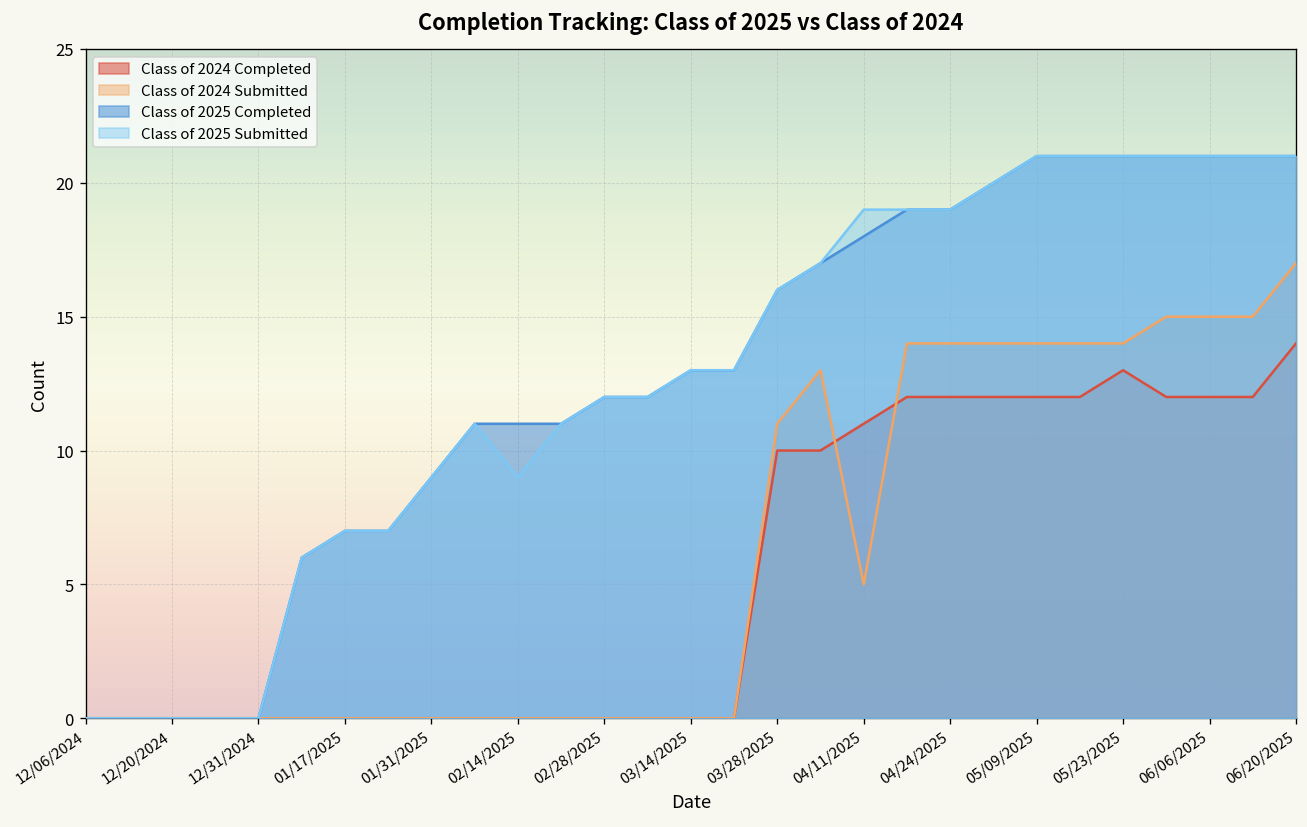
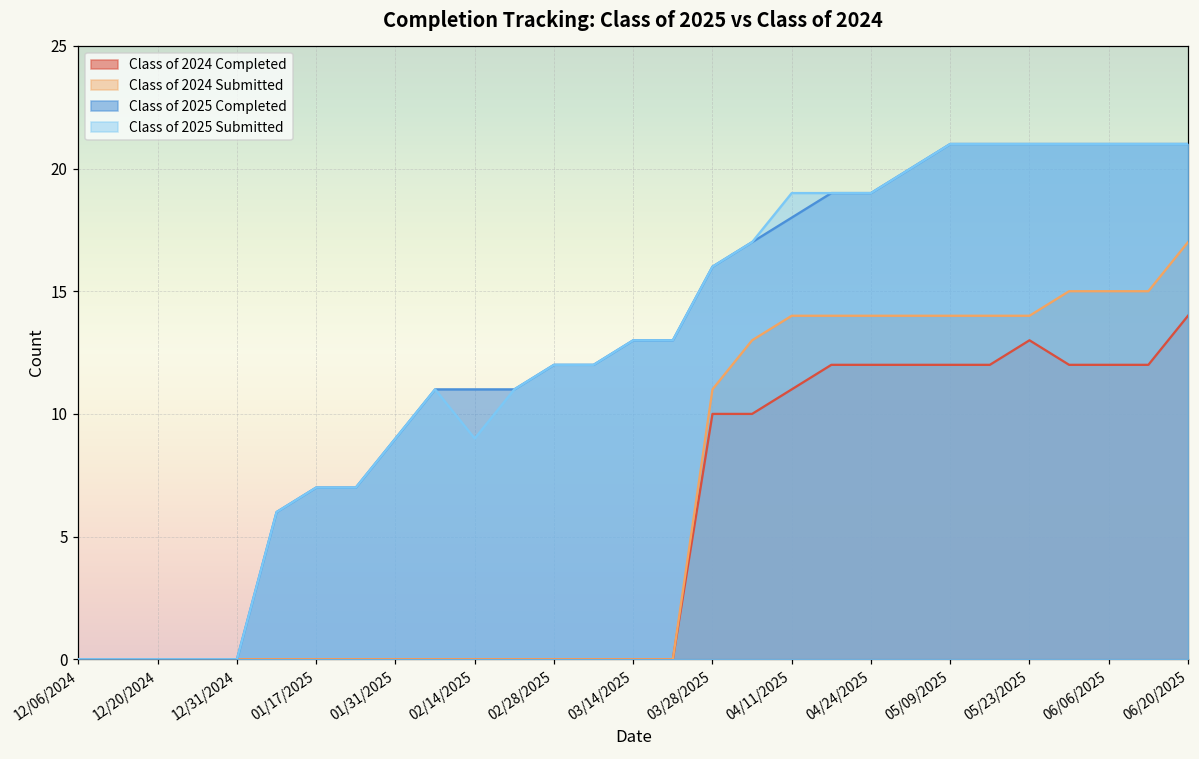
  {
    "Class of 2024 Completed": {
      "03/28/2025": 10,
      "04/11/2025": 11,
      "04/24/2025": 12,
      "05/09/2025": 12,
      "05/23/2025": 13,
      "06/06/2025": 12,
      "06/20/2025": 14
    },
    "Class of 2024 Submitted": {
      "03/28/2025": 11,
-     "04/11/2025": 5,
+     "04/11/2025": 14,
      "04/24/2025": 14,
      "05/09/2025": 14,
      "05/23/2025": 14,
      "06/06/2025": 15,
      "06/20/2025": 17
    },
    "Class of 2025 Completed": {
      "02/14/2025": 11,
      "04/11/2025": 18
    },
    "Class of 2025 Submitted": {
      "02/14/2025": 9,
      "04/11/2025": 19
    }
  }
